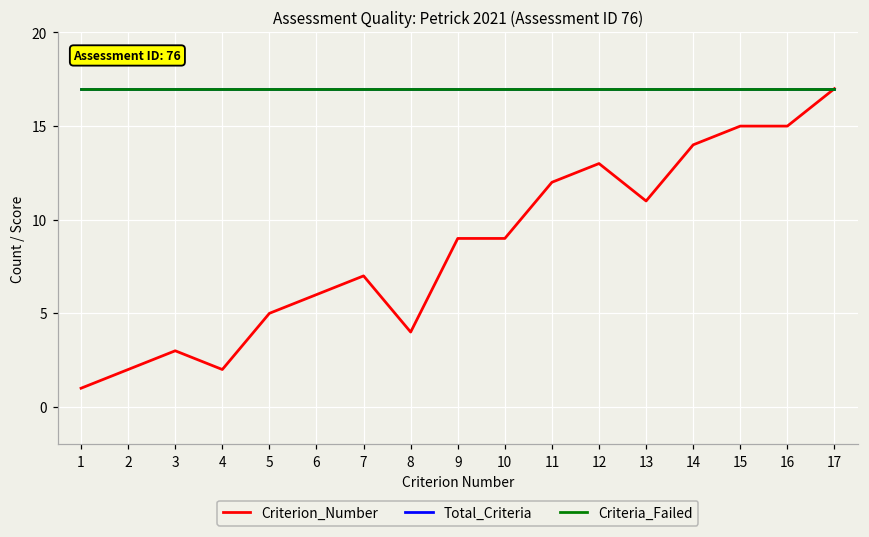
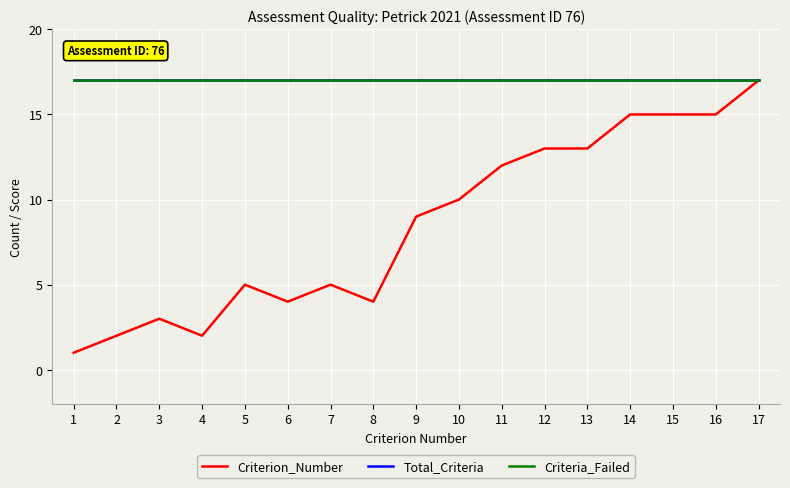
  {
    "Criterion_Number": {
      "1": 1,
      "2": 2,
      "3": 3,
      "4": 2,
      "5": 5,
-     "6": 6,
-     "7": 7,
+     "6": 4,
+     "7": 5,
      "8": 4,
      "9": 9,
-     "10": 9,
+     "10": 10,
      "11": 12,
      "12": 13,
-     "13": 11,
-     "14": 14,
+     "13": 13,
+     "14": 15,
      "15": 15,
      "16": 15
    },
    "Criteria_Failed": {
      "4": 17,
      "5": 17,
      "6": 17,
      "7": 17,
      "8": 17,
      "9": 17,
      "10": 17,
      "11": 17,
      "12": 17,
      "13": 17,
      "14": 17,
      "15": 17,
      "16": 17
    }
  }
